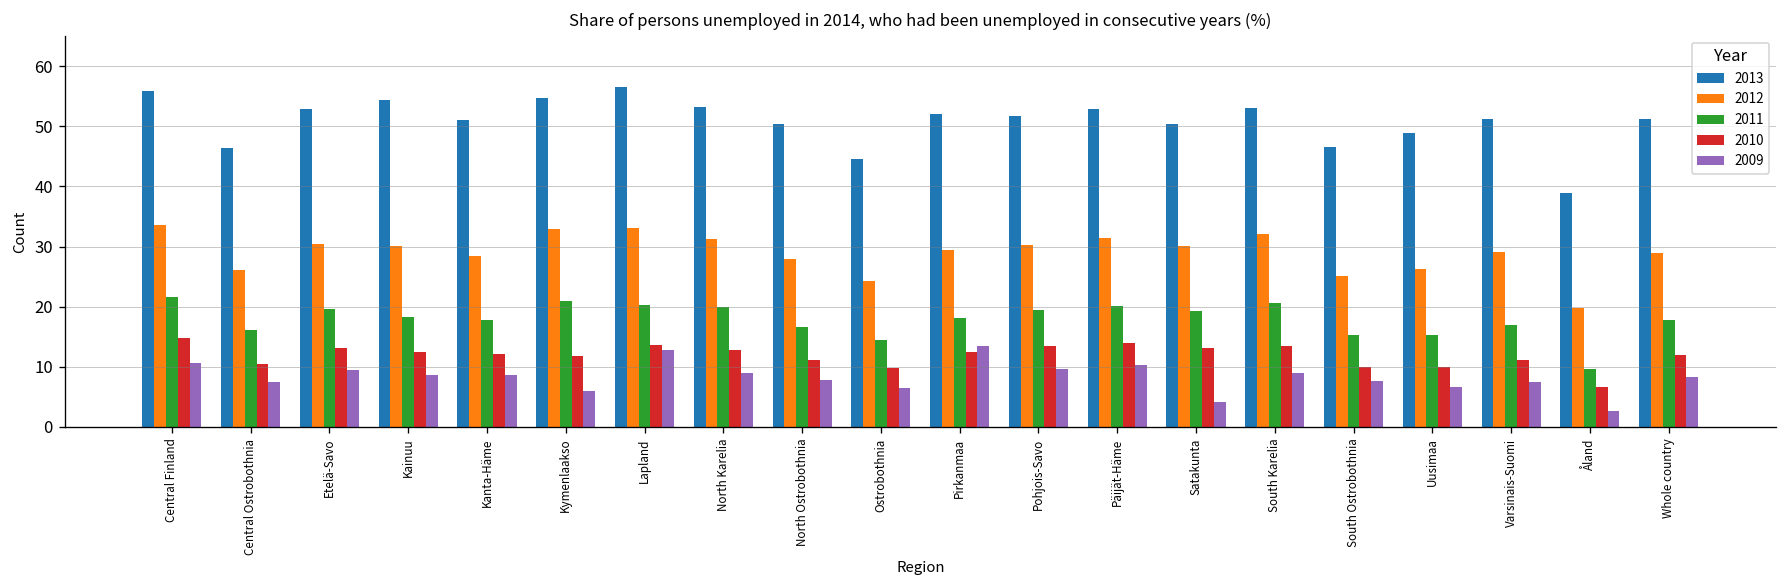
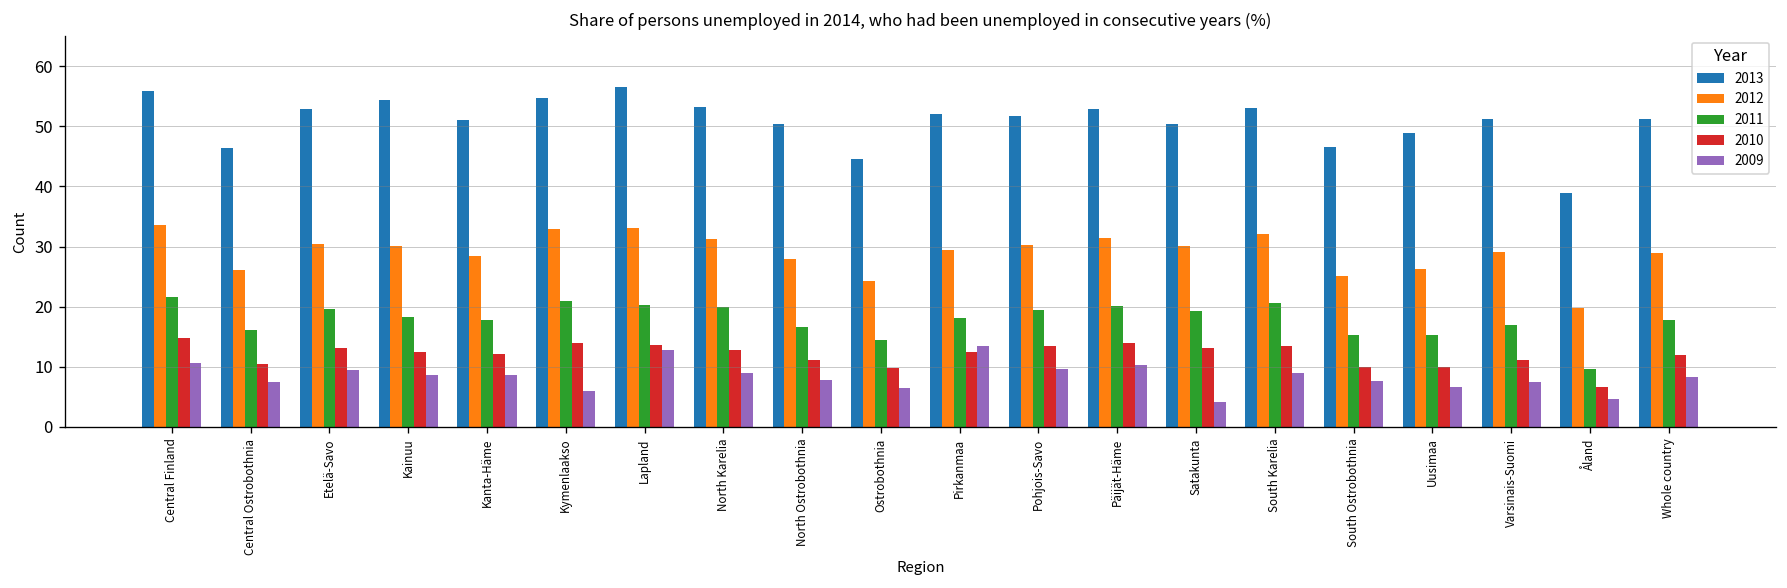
  {
    "2013": {
      "Central Finland": 56,
      "Central Ostrobothnia": 46,
      "Etelä-Savo": 53,
      "Kainuu": 54,
      "Kanta-Häme": 51,
      "Kymenlaakso": 55,
      "Lapland": 57,
      "North Karelia": 53,
      "North Ostrobothnia": 50,
      "Ostrobothnia": 45,
      "Pirkanmaa": 52,
      "Pohjois-Savo": 52,
      "Päijät-Häme": 53,
      "Satakunta": 50,
      "South Karelia": 53,
      "South Ostrobothnia": 47,
      "Uusimaa": 49,
      "Varsinais-Suomi": 51,
      "Åland": 39,
      "Whole country": 51
    },
    "2012": {
      "Central Finland": 34,
      "Central Ostrobothnia": 26,
      "Etelä-Savo": 30,
      "Kainuu": 30,
      "Kanta-Häme": 29,
      "Kymenlaakso": 33,
      "Lapland": 33,
      "North Karelia": 31,
      "North Ostrobothnia": 28,
      "Ostrobothnia": 24,
      "Pirkanmaa": 29,
      "Pohjois-Savo": 30,
      "Päijät-Häme": 31,
      "Satakunta": 30,
      "South Karelia": 32,
      "South Ostrobothnia": 25,
      "Uusimaa": 26,
      "Varsinais-Suomi": 29,
      "Åland": 20,
      "Whole country": 29
    },
    "2011": {
      "Central Finland": 22,
      "Central Ostrobothnia": 16,
      "Etelä-Savo": 20,
      "Kainuu": 18,
      "Kanta-Häme": 18,
      "Kymenlaakso": 21,
      "Lapland": 20,
      "North Karelia": 20,
      "North Ostrobothnia": 17,
      "Ostrobothnia": 15,
      "Pirkanmaa": 18,
      "Pohjois-Savo": 19,
      "Päijät-Häme": 20,
      "Satakunta": 19,
      "South Karelia": 21,
      "South Ostrobothnia": 15,
      "Uusimaa": 15,
      "Varsinais-Suomi": 17,
      "Åland": 10,
      "Whole country": 18
    },
    "2010": {
      "Central Finland": 15,
      "Central Ostrobothnia": 10,
      "Etelä-Savo": 13,
      "Kainuu": 13,
      "Kanta-Häme": 12,
-     "Kymenlaakso": 12,
+     "Kymenlaakso": 14,
      "Lapland": 14,
      "North Karelia": 13,
      "North Ostrobothnia": 11,
      "Ostrobothnia": 10,
      "Pirkanmaa": 12,
      "Pohjois-Savo": 13,
      "Päijät-Häme": 14,
      "Satakunta": 13,
      "South Karelia": 13,
      "South Ostrobothnia": 10,
      "Uusimaa": 10,
      "Varsinais-Suomi": 11,
      "Åland": 7,
      "Whole country": 12
    },
    "2009": {
      "Central Finland": 11,
      "Central Ostrobothnia": 7,
      "Etelä-Savo": 9,
      "Kainuu": 9,
      "Kanta-Häme": 9,
      "Kymenlaakso": 6,
      "Lapland": 13,
      "North Karelia": 9,
      "North Ostrobothnia": 8,
      "Ostrobothnia": 7,
      "Pirkanmaa": 14,
      "Pohjois-Savo": 10,
      "Päijät-Häme": 10,
      "Satakunta": 4,
      "South Karelia": 9,
      "South Ostrobothnia": 8,
      "Uusimaa": 7,
      "Varsinais-Suomi": 8,
-     "Åland": 3,
+     "Åland": 5,
      "Whole country": 8
    }
  }
